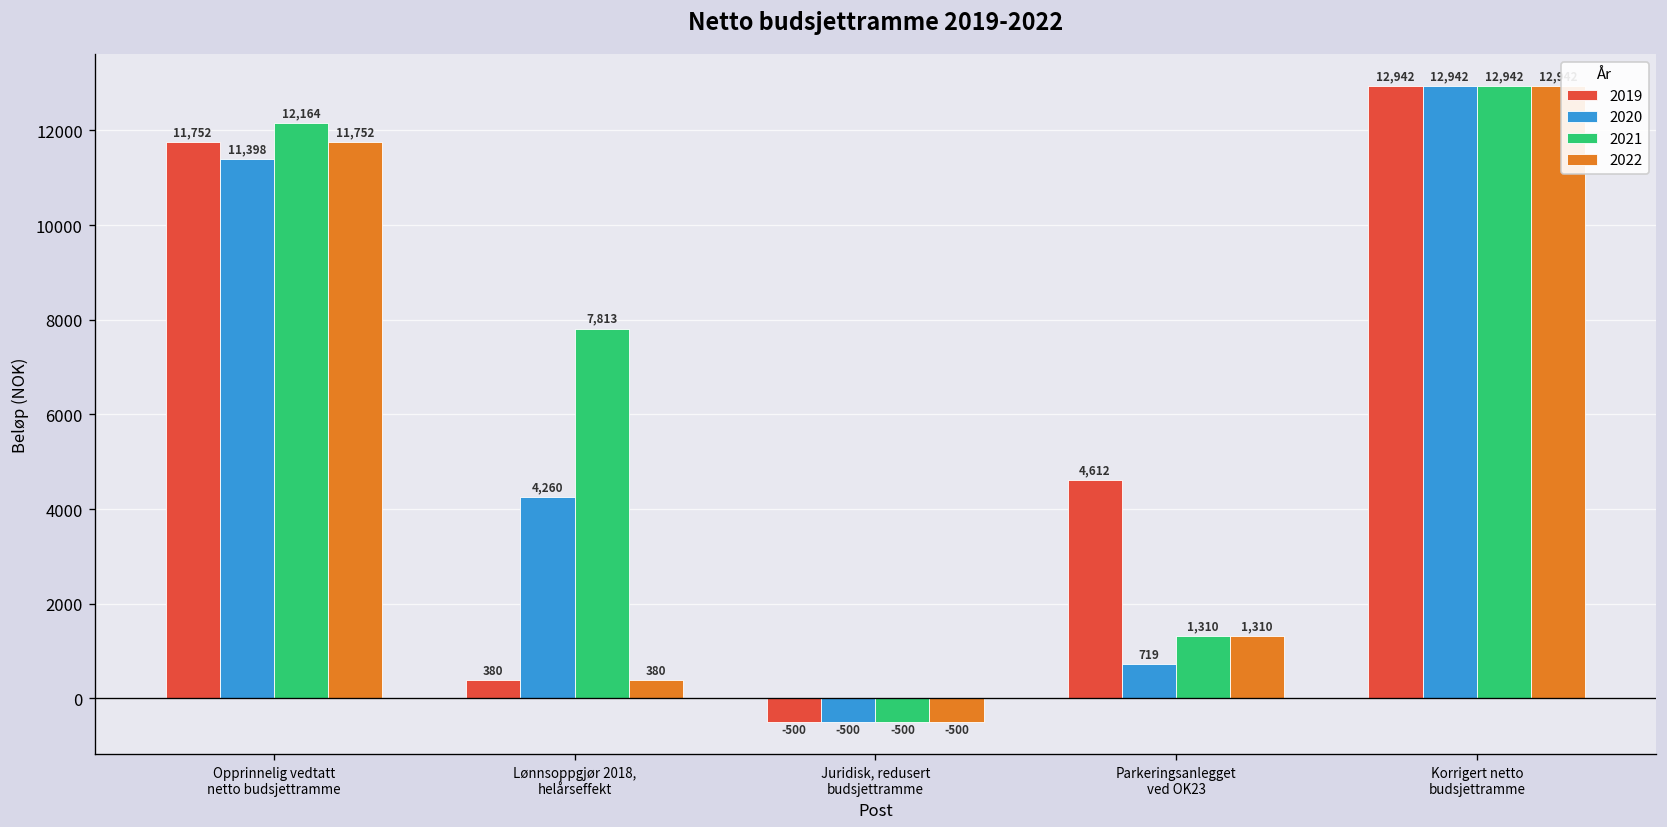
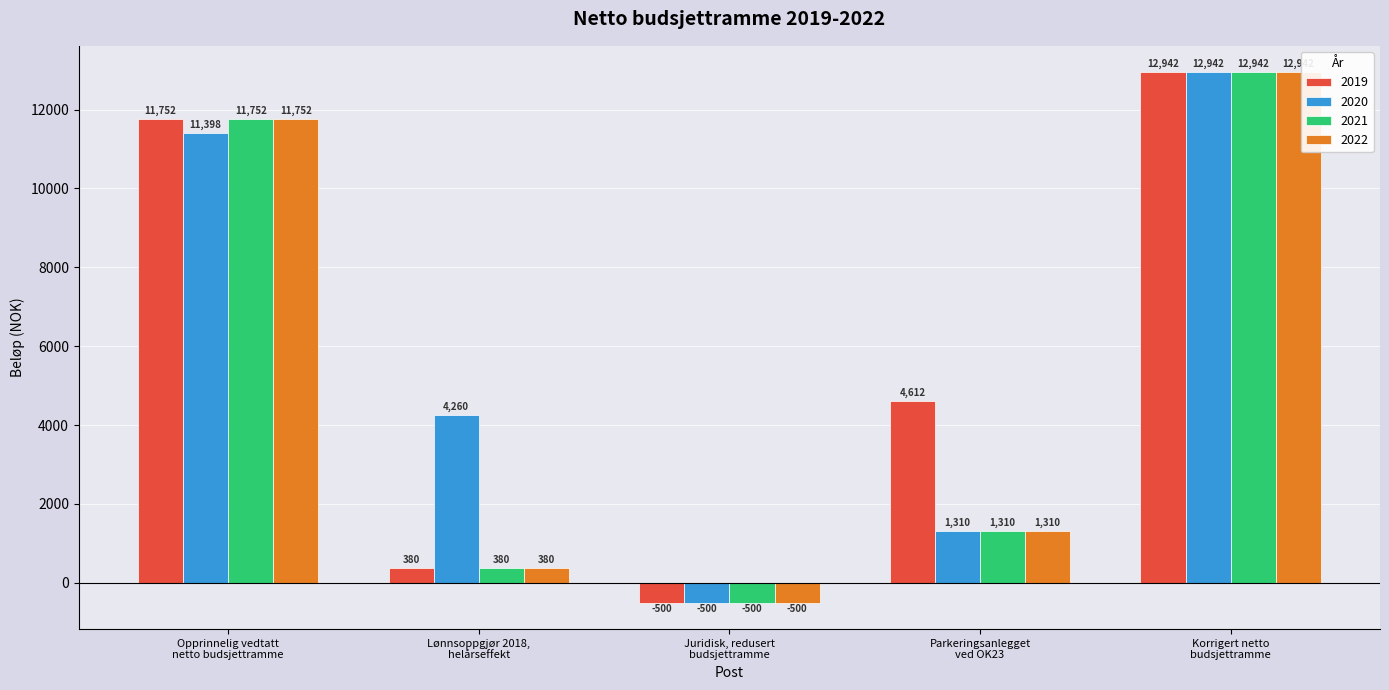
  {
    "2020": {
      "Opprinnelig vedtatt netto budsjettramme": "11,398",
      "Lønnsoppgjør 2018, helårseffekt": "4,260",
      "Juridisk, redusert budsjettramme": "-500",
-     "Parkeringsanlegget ved OK23": "719",
+     "Parkeringsanlegget ved OK23": "1,310",
      "Korrigert netto budsjettramme": "12,942"
    },
    "2021": {
-     "Opprinnelig vedtatt netto budsjettramme": "12,164",
-     "Lønnsoppgjør 2018, helårseffekt": "7,813",
+     "Opprinnelig vedtatt netto budsjettramme": "11,752",
+     "Lønnsoppgjør 2018, helårseffekt": "380",
      "Juridisk, redusert budsjettramme": "-500",
      "Parkeringsanlegget ved OK23": "1,310",
      "Korrigert netto budsjettramme": "12,942"
    }
  }
